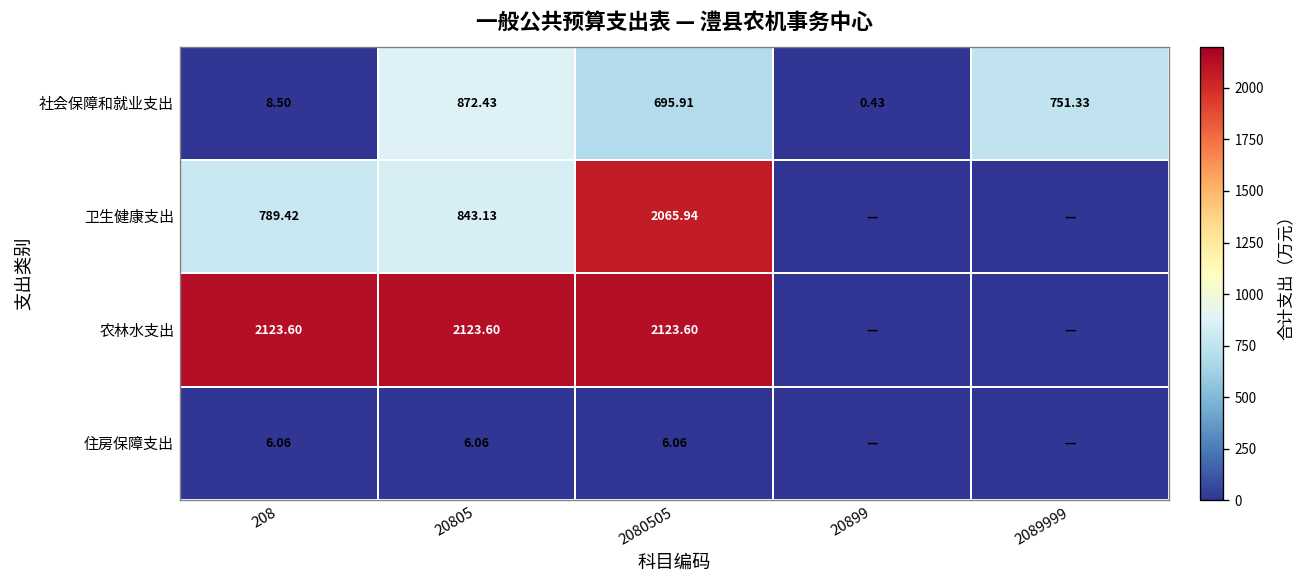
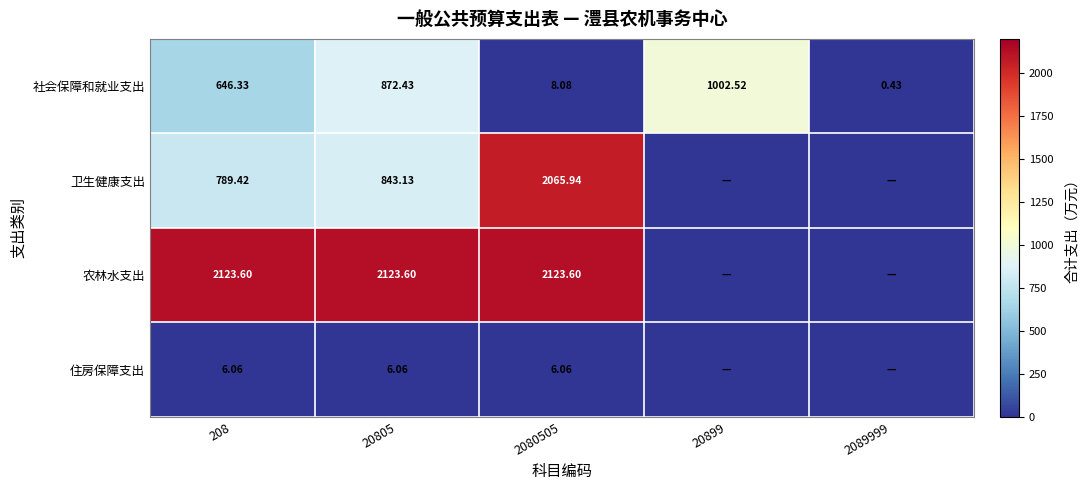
  {
    "社会保障和就业支出": {
-     "208": 8.50,
+     "208": 646.33,
      "20805": 872.43,
-     "2080505": 695.91,
-     "20899": 0.43,
-     "2089999": 751.33
+     "2080505": 8.08,
+     "20899": 1002.52,
+     "2089999": 0.43
    },
    "卫生健康支出": {
      "208": 789.42,
      "20805": 843.13,
      "2080505": 2065.94
    },
    "农林水支出": {
      "208": 2123.60,
      "20805": 2123.60,
      "2080505": 2123.60
    },
    "住房保障支出": {
      "208": 6.06,
      "20805": 6.06,
      "2080505": 6.06
    }
  }
